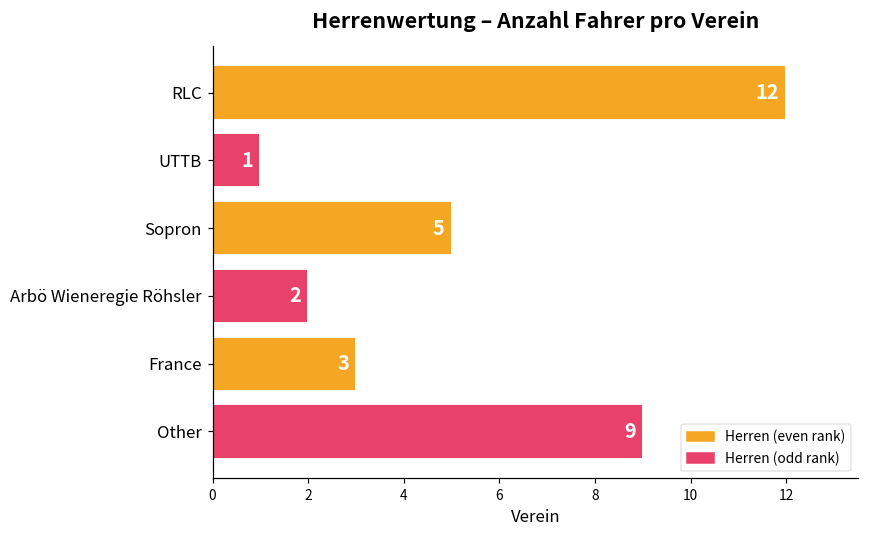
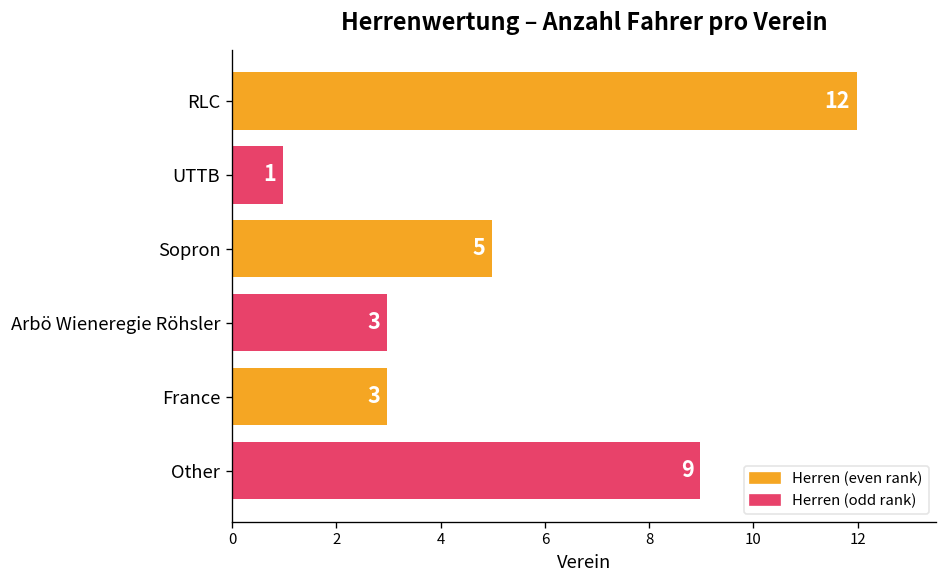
  {
    "RLC": 12,
    "UTTB": 1,
    "Sopron": 5,
-   "Arbö Wieneregie Röhsler": 2,
+   "Arbö Wieneregie Röhsler": 3,
    "France": 3,
    "Other": 9
  }
